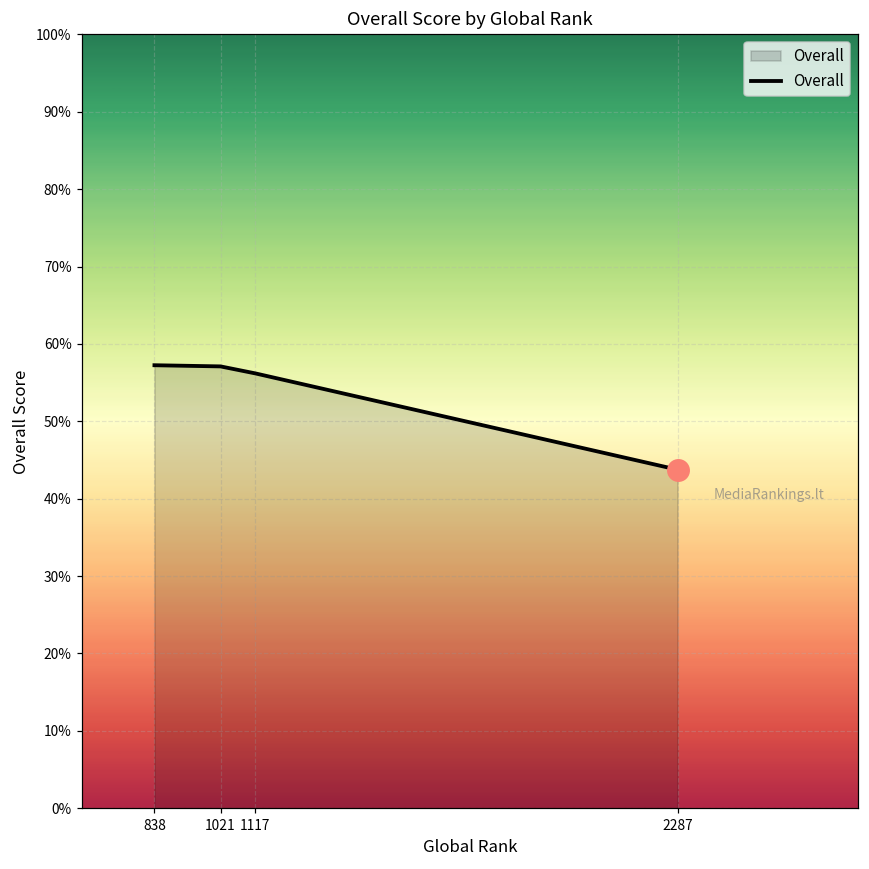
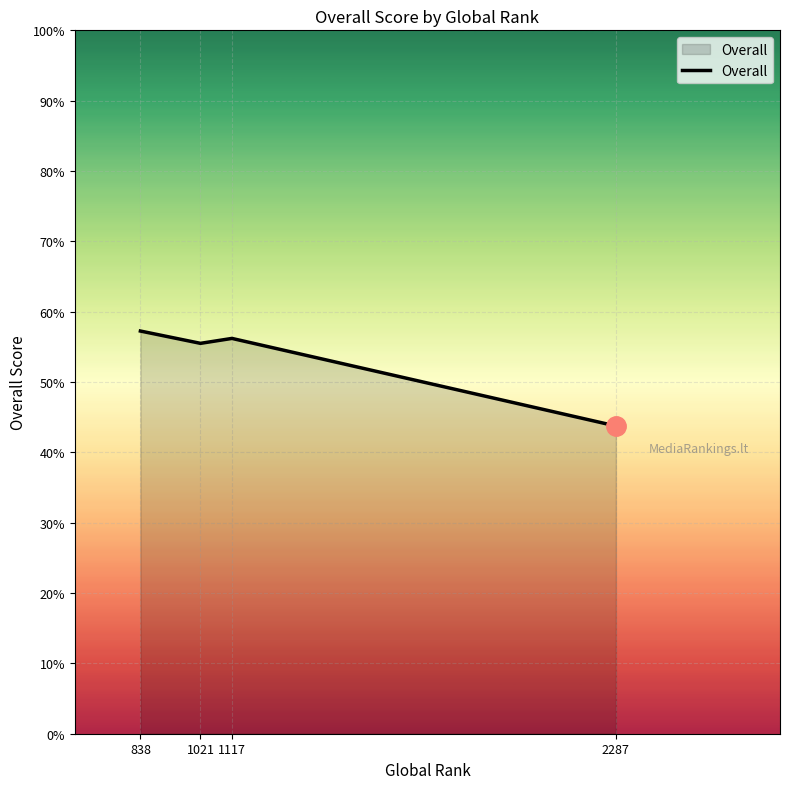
  {
    "Overall": {
      "838": "57%",
-     "1021": "57%",
+     "1021": "56%",
      "1117": "56%"
    }
  }
